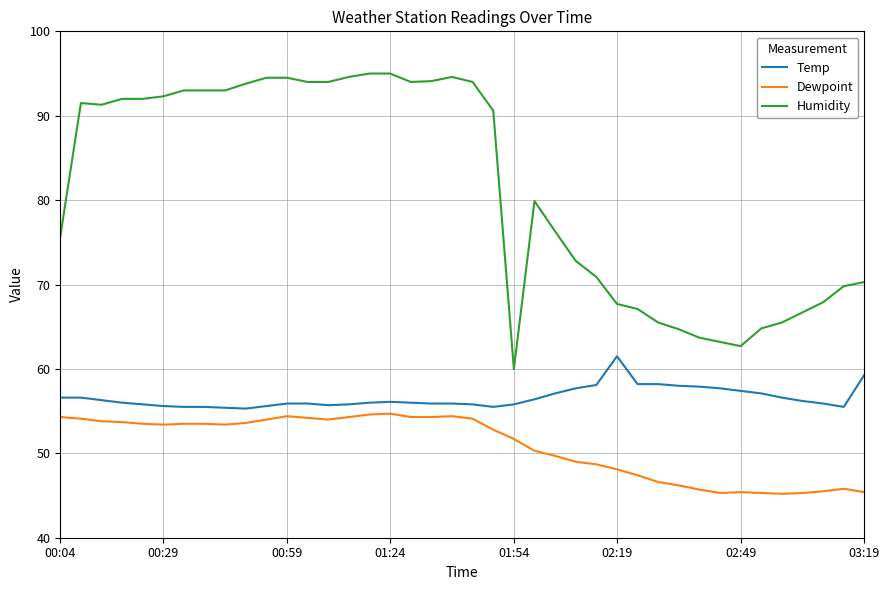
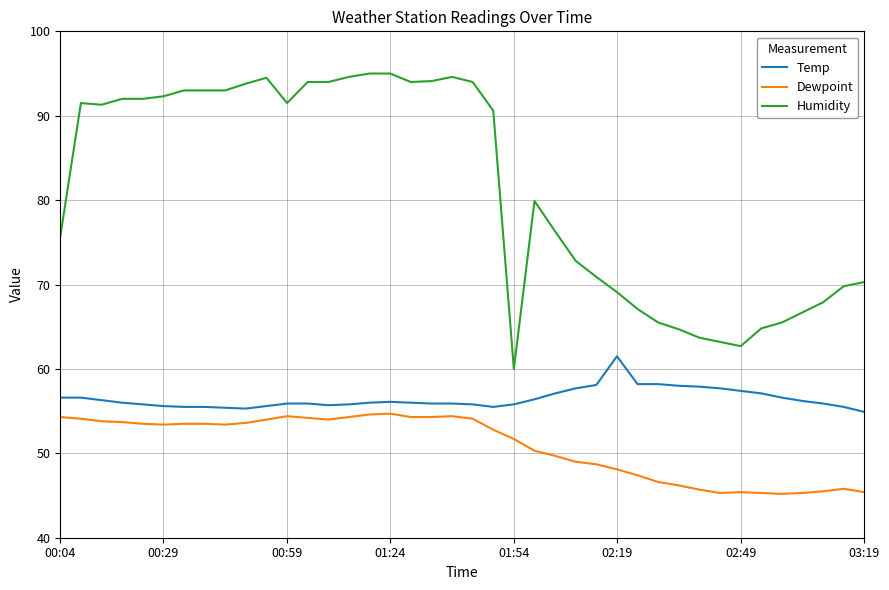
  {
    "Temp": {
      "00:04": 57,
      "00:29": 56,
      "00:59": 56,
      "01:24": 56,
      "01:54": 56,
      "02:19": 62,
      "02:49": 57,
-     "03:19": 59
+     "03:19": 55
    },
    "Dewpoint": {
      "00:04": 54,
      "00:29": 53,
      "00:59": 54,
      "01:24": 55,
      "01:54": 52,
      "02:19": 48,
      "02:49": 45,
      "03:19": 45
    },
    "Humidity": {
      "00:04": 76,
      "00:29": 92,
-     "00:59": 95,
+     "00:59": 92,
      "01:24": 95,
      "01:54": 60,
-     "02:19": 68,
+     "02:19": 69,
      "02:49": 63,
      "03:19": 70
    }
  }
